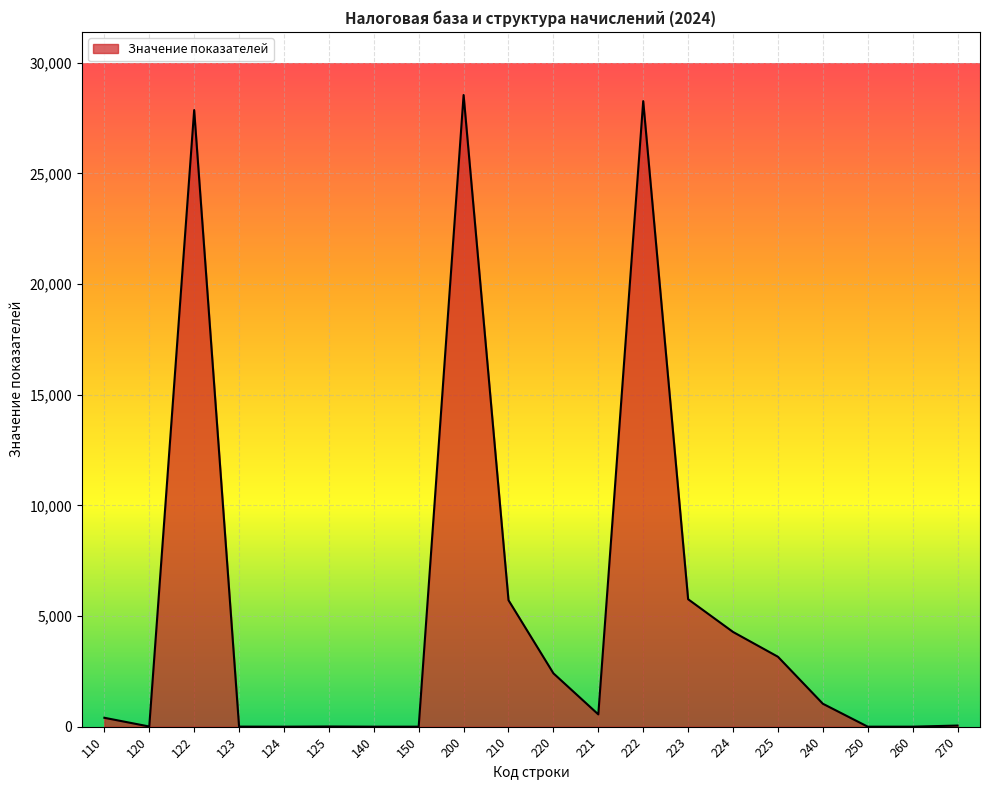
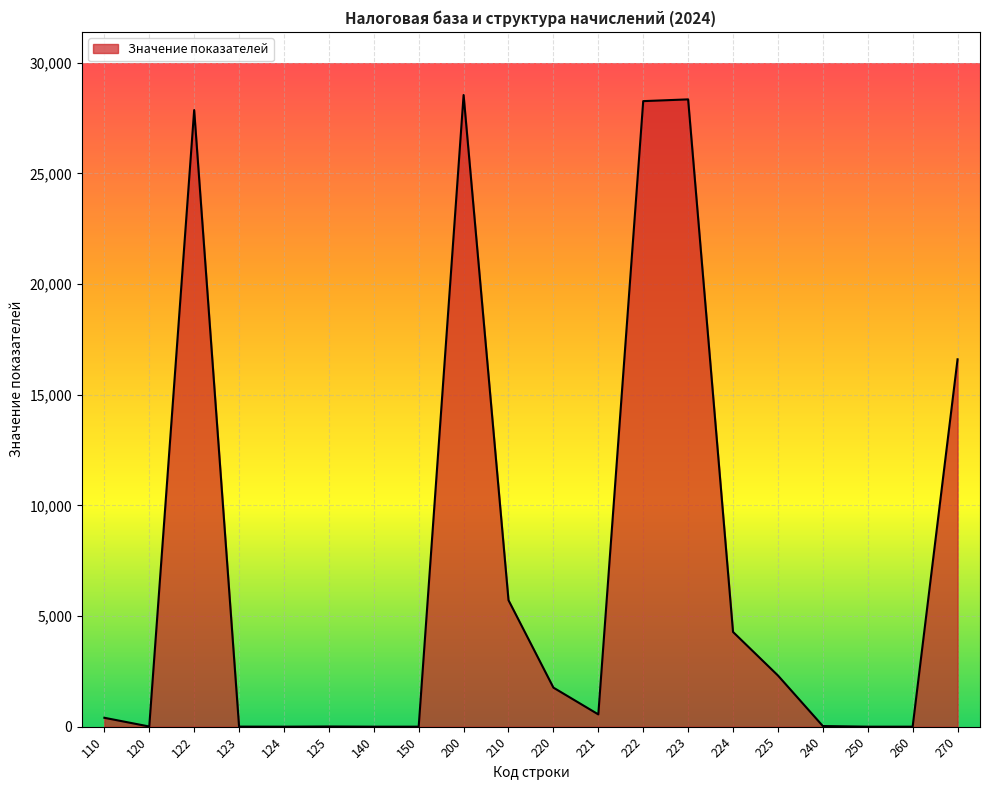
  {
    "110": "400",
    "120": "0",
    "122": "27,900",
    "123": "0",
    "124": "0",
    "125": "0",
    "140": "0",
    "150": "0",
    "200": "28,500",
    "210": "5,700",
-   "220": "2,400",
+   "220": "1,800",
    "221": "600",
    "222": "28,300",
-   "223": "5,800",
+   "223": "28,300",
    "224": "4,300",
-   "225": "3,200",
-   "240": "1,000",
+   "225": "2,300",
+   "240": "0",
    "250": "0",
    "260": "0",
-   "270": "100"
+   "270": "16,600"
  }
